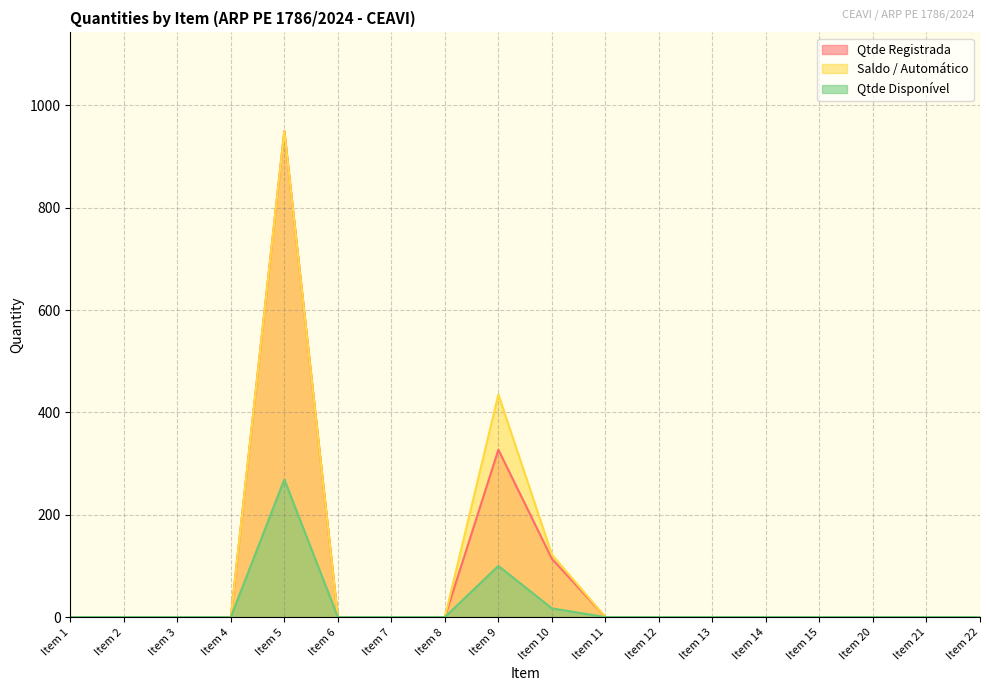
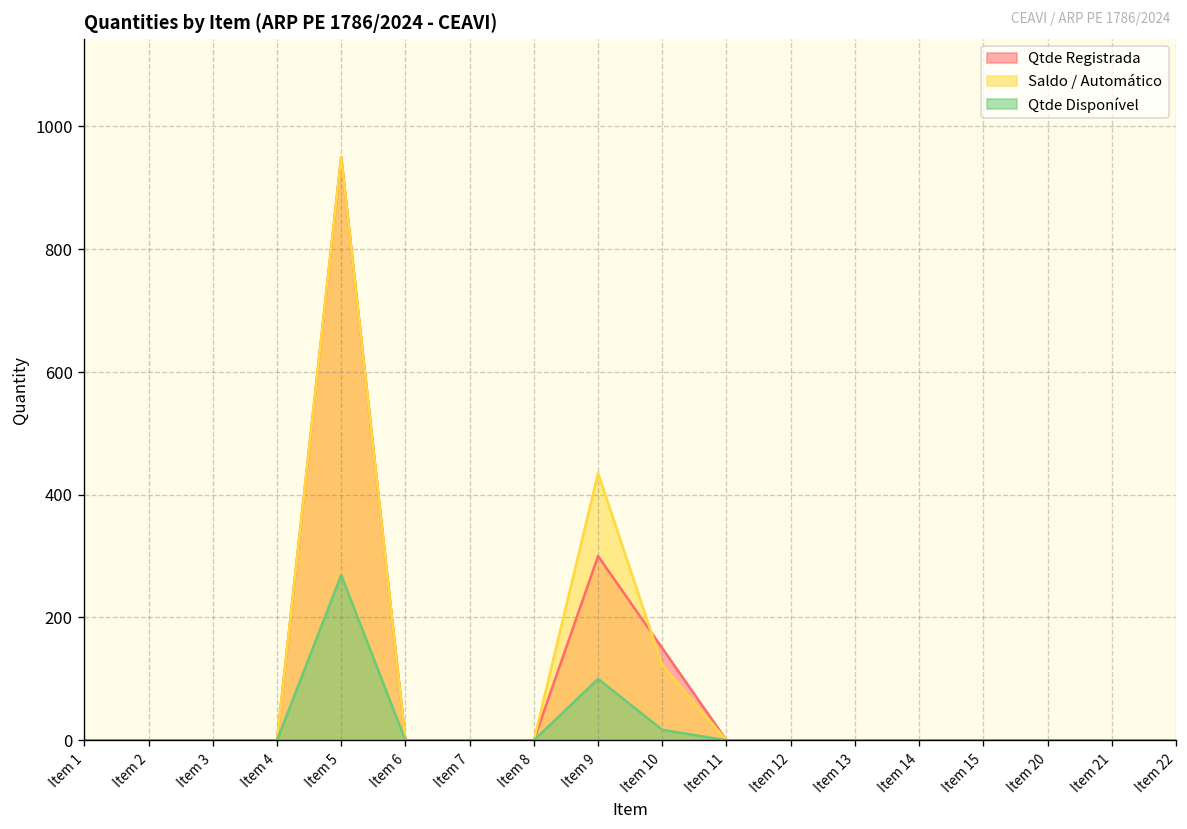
  {
    "Qtde Registrada": {
-     "Item 9": 330,
-     "Item 10": 110
+     "Item 9": 300,
+     "Item 10": 150
    },
    "Saldo / Automático": {
      "Item 9": 440,
      "Item 10": 120
    },
    "Qtde Disponível": {
      "Item 5": 270,
      "Item 9": 100,
      "Item 10": 20
    }
  }
